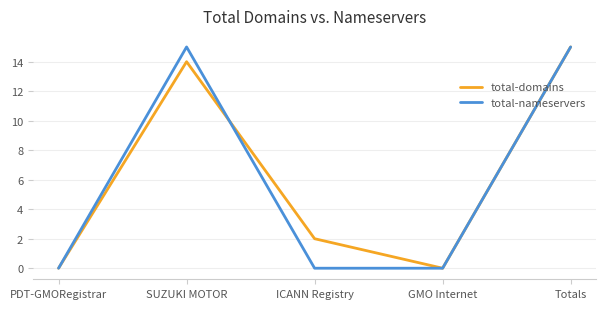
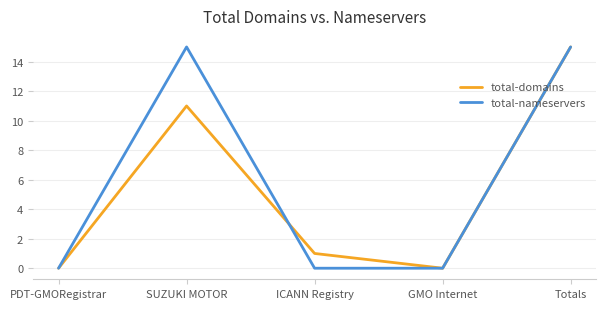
  {
    "total-domains": {
-     "SUZUKI MOTOR": 14,
-     "ICANN Registry": 2
+     "SUZUKI MOTOR": 11,
+     "ICANN Registry": 1
    },
    "total-nameservers": {
      "SUZUKI MOTOR": 15,
      "ICANN Registry": 0
    }
  }
